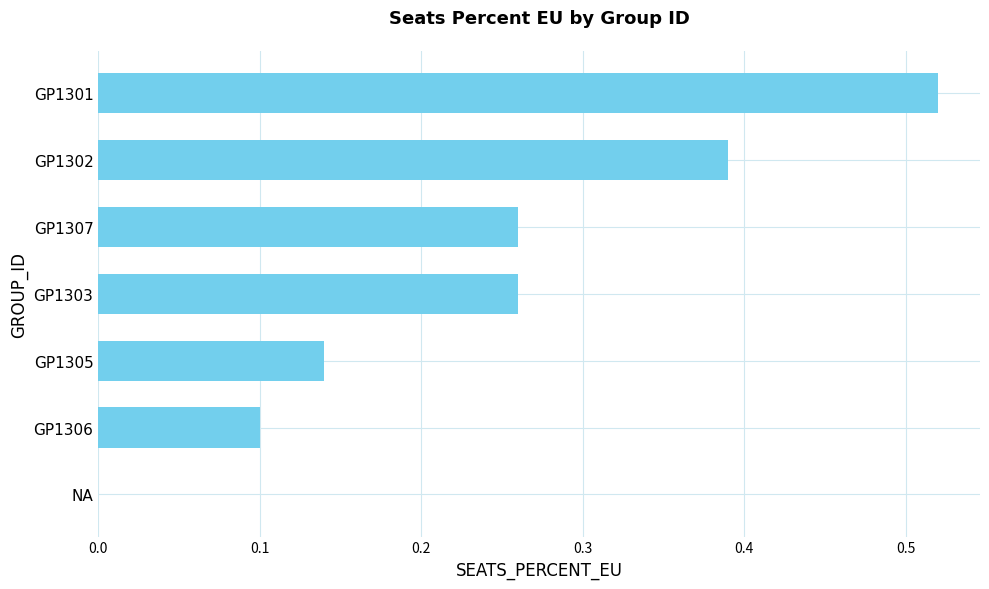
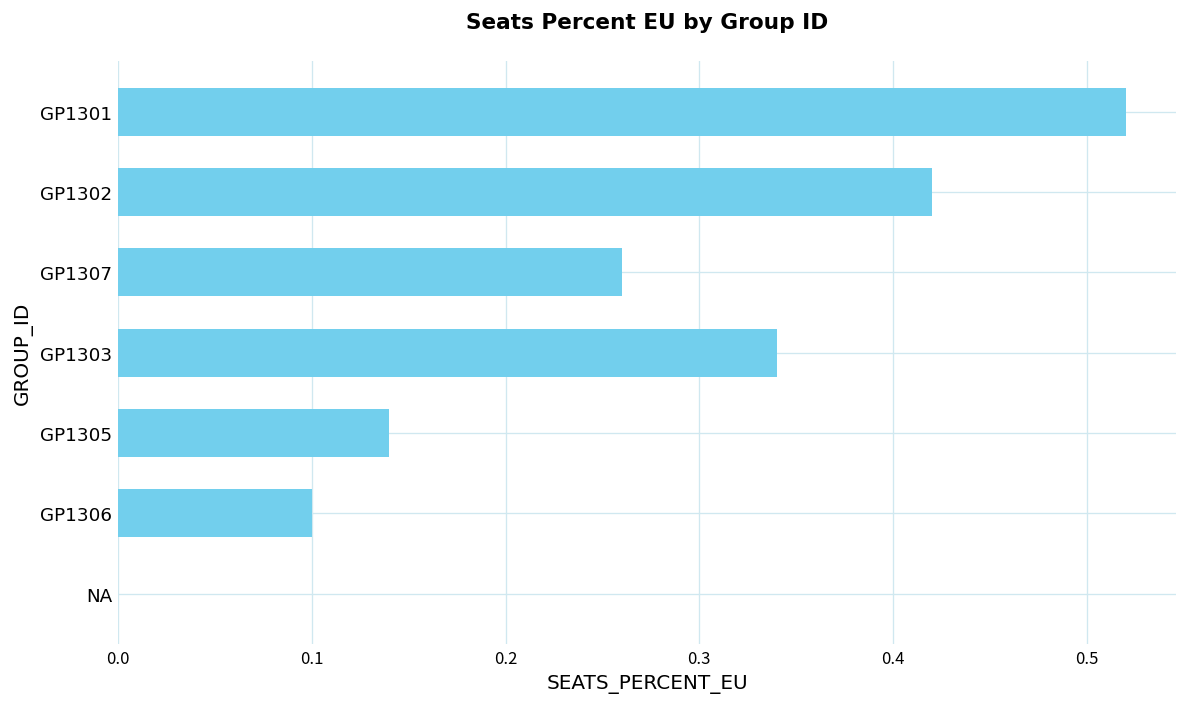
  {
    "GP1301": 0.52,
-   "GP1302": 0.39,
+   "GP1302": 0.42,
    "GP1307": 0.26,
-   "GP1303": 0.26,
+   "GP1303": 0.34,
    "GP1305": 0.14,
    "GP1306": 0.10,
    "NA": 0.00
  }
